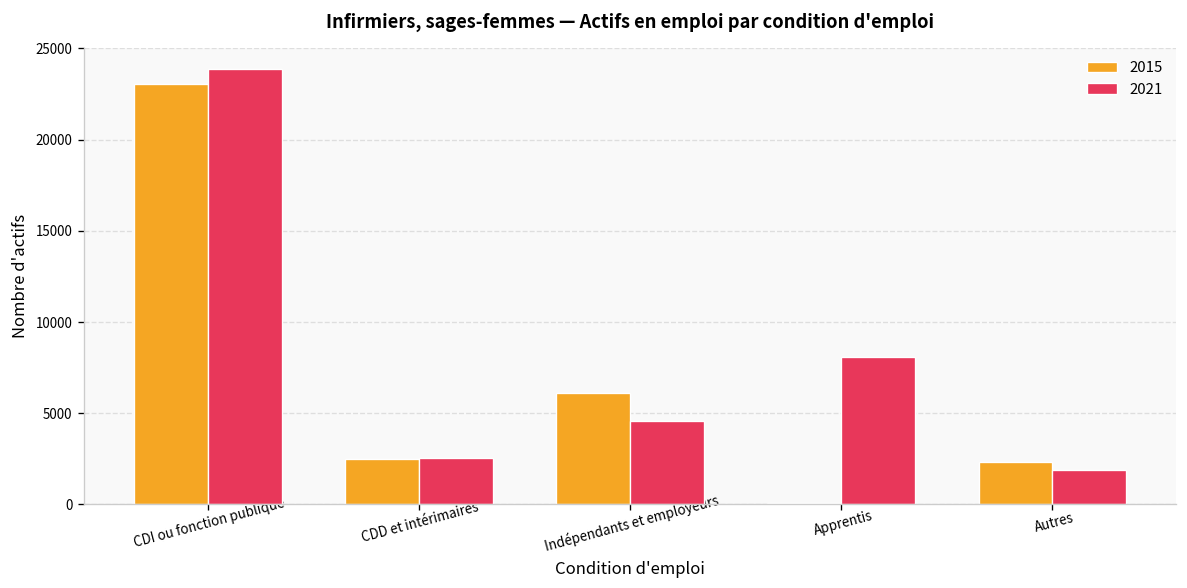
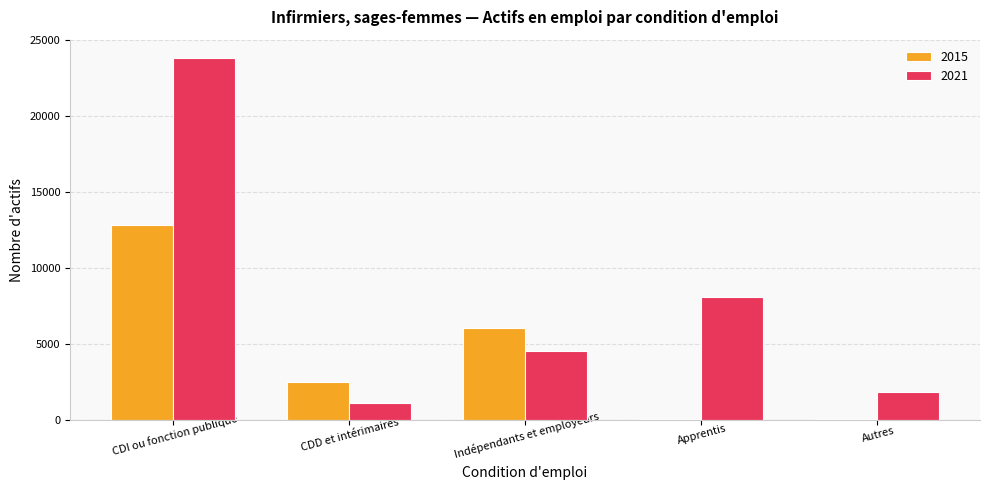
  {
    "2015": {
-     "CDI ou fonction publique": 23100,
+     "CDI ou fonction publique": 12800,
      "CDD et intérimaires": 2500,
      "Indépendants et employeurs": 6100,
-     "Autres": 2400
+     "Autres": 100
    },
    "2021": {
      "CDI ou fonction publique": 23800,
-     "CDD et intérimaires": 2600,
+     "CDD et intérimaires": 1200,
      "Indépendants et employeurs": 4600,
      "Apprentis": 8100,
      "Autres": 1900
    }
  }
